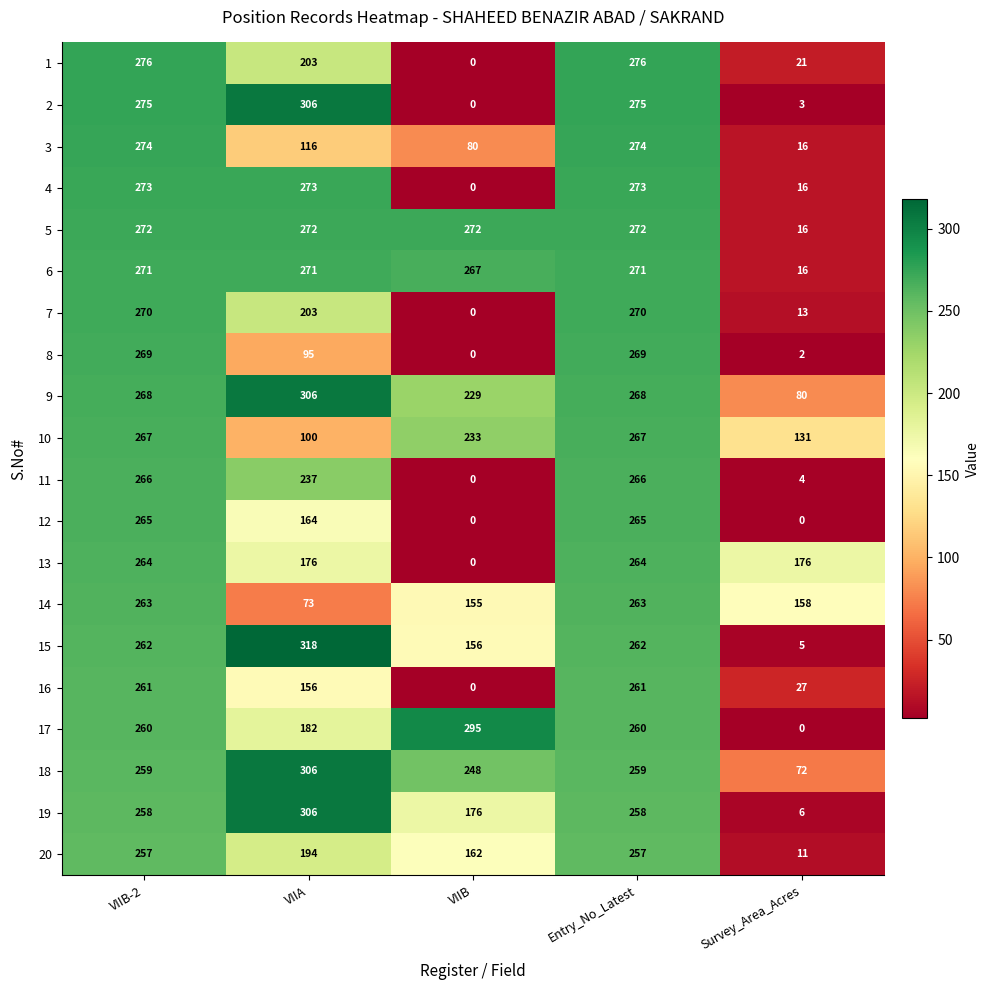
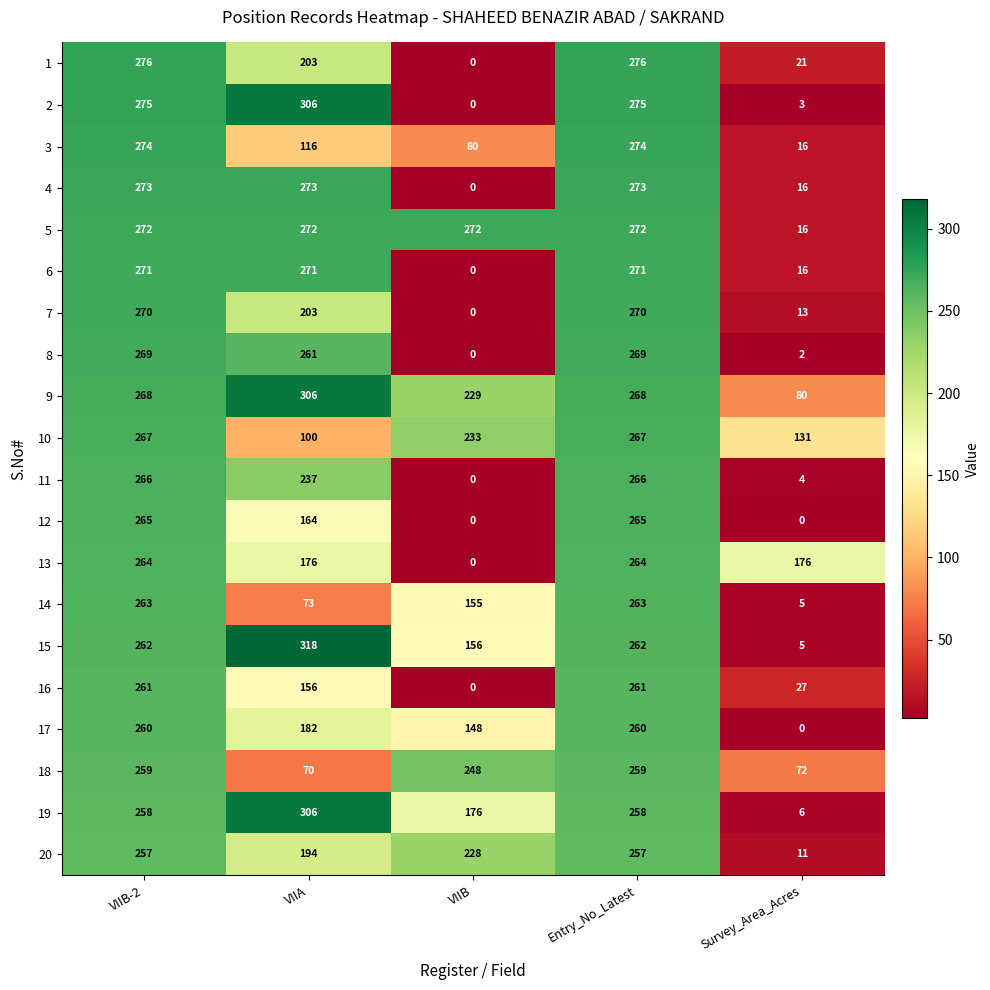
  {
    "1": {
      "VIIB-2": 276,
      "VIIA": 203,
      "VIIB": 0,
      "Entry_No_Latest": 276,
      "Survey_Area_Acres": 21
    },
    "2": {
      "VIIB-2": 275,
      "VIIA": 306,
      "VIIB": 0,
      "Entry_No_Latest": 275,
      "Survey_Area_Acres": 3
    },
    "3": {
      "VIIB-2": 274,
      "VIIA": 116,
      "VIIB": 80,
      "Entry_No_Latest": 274,
      "Survey_Area_Acres": 16
    },
    "4": {
      "VIIB-2": 273,
      "VIIA": 273,
      "VIIB": 0,
      "Entry_No_Latest": 273,
      "Survey_Area_Acres": 16
    },
    "5": {
      "VIIB-2": 272,
      "VIIA": 272,
      "VIIB": 272,
      "Entry_No_Latest": 272,
      "Survey_Area_Acres": 16
    },
    "6": {
      "VIIB-2": 271,
      "VIIA": 271,
-     "VIIB": 267,
+     "VIIB": 0,
      "Entry_No_Latest": 271,
      "Survey_Area_Acres": 16
    },
    "7": {
      "VIIB-2": 270,
      "VIIA": 203,
      "VIIB": 0,
      "Entry_No_Latest": 270,
      "Survey_Area_Acres": 13
    },
    "8": {
      "VIIB-2": 269,
-     "VIIA": 95,
+     "VIIA": 261,
      "VIIB": 0,
      "Entry_No_Latest": 269,
      "Survey_Area_Acres": 2
    },
    "9": {
      "VIIB-2": 268,
      "VIIA": 306,
      "VIIB": 229,
      "Entry_No_Latest": 268,
      "Survey_Area_Acres": 80
    },
    "10": {
      "VIIB-2": 267,
      "VIIA": 100,
      "VIIB": 233,
      "Entry_No_Latest": 267,
      "Survey_Area_Acres": 131
    },
    "11": {
      "VIIB-2": 266,
      "VIIA": 237,
      "VIIB": 0,
      "Entry_No_Latest": 266,
      "Survey_Area_Acres": 4
    },
    "12": {
      "VIIB-2": 265,
      "VIIA": 164,
      "VIIB": 0,
      "Entry_No_Latest": 265,
      "Survey_Area_Acres": 0
    },
    "13": {
      "VIIB-2": 264,
      "VIIA": 176,
      "VIIB": 0,
      "Entry_No_Latest": 264,
      "Survey_Area_Acres": 176
    },
    "14": {
      "VIIB-2": 263,
      "VIIA": 73,
      "VIIB": 155,
      "Entry_No_Latest": 263,
-     "Survey_Area_Acres": 158
+     "Survey_Area_Acres": 5
    },
    "15": {
      "VIIB-2": 262,
      "VIIA": 318,
      "VIIB": 156,
      "Entry_No_Latest": 262,
      "Survey_Area_Acres": 5
    },
    "16": {
      "VIIB-2": 261,
      "VIIA": 156,
      "VIIB": 0,
      "Entry_No_Latest": 261,
      "Survey_Area_Acres": 27
    },
    "17": {
      "VIIB-2": 260,
      "VIIA": 182,
-     "VIIB": 295,
+     "VIIB": 148,
      "Entry_No_Latest": 260,
      "Survey_Area_Acres": 0
    },
    "18": {
      "VIIB-2": 259,
-     "VIIA": 306,
+     "VIIA": 70,
      "VIIB": 248,
      "Entry_No_Latest": 259,
      "Survey_Area_Acres": 72
    },
    "19": {
      "VIIB-2": 258,
      "VIIA": 306,
      "VIIB": 176,
      "Entry_No_Latest": 258,
      "Survey_Area_Acres": 6
    },
    "20": {
      "VIIB-2": 257,
      "VIIA": 194,
-     "VIIB": 162,
+     "VIIB": 228,
      "Entry_No_Latest": 257,
      "Survey_Area_Acres": 11
    }
  }
